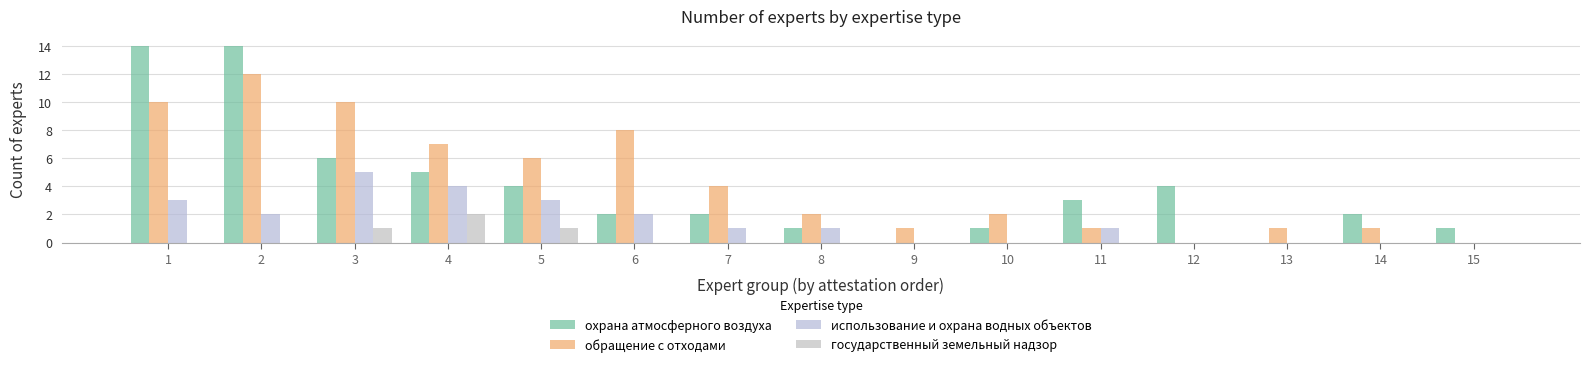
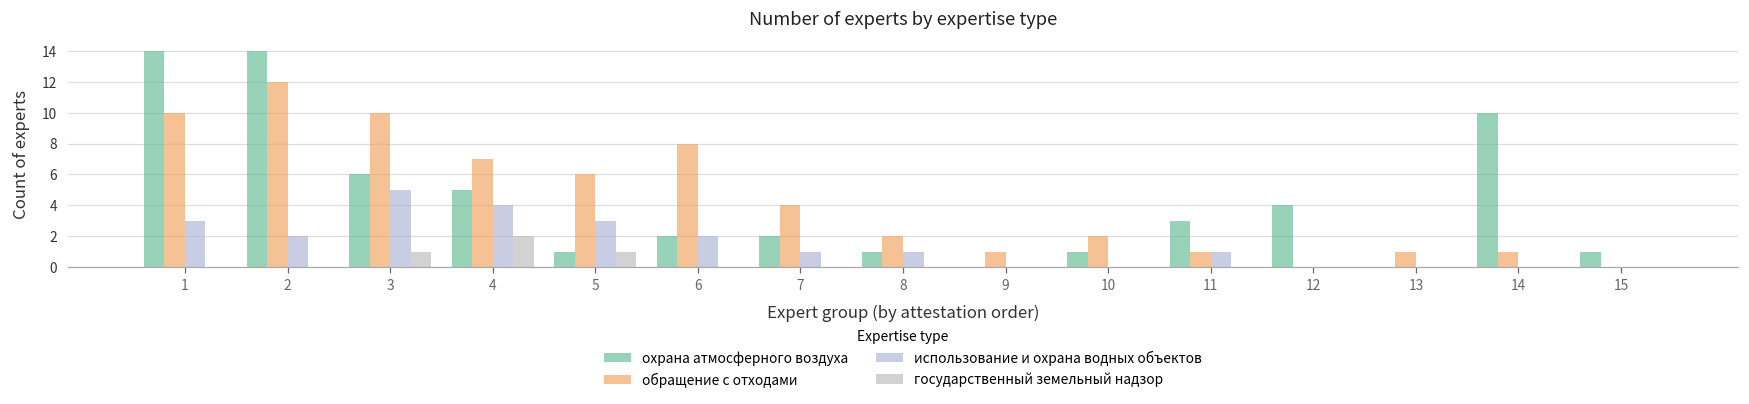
  {
    "охрана атмосферного воздуха": {
      "1": 14,
      "2": 14,
      "3": 6,
      "4": 5,
-     "5": 4,
+     "5": 1,
      "6": 2,
      "7": 2,
      "8": 1,
      "9": 0,
      "10": 1,
      "11": 3,
      "12": 4,
      "13": 0,
-     "14": 2,
+     "14": 10,
      "15": 1
    },
    "обращение с отходами": {
      "1": 10,
      "2": 12,
      "3": 10,
      "4": 7,
      "5": 6,
      "6": 8,
      "7": 4,
      "8": 2,
      "9": 1,
      "10": 2,
      "11": 1,
      "12": 0,
      "13": 1,
      "14": 1,
      "15": 0
    }
  }
